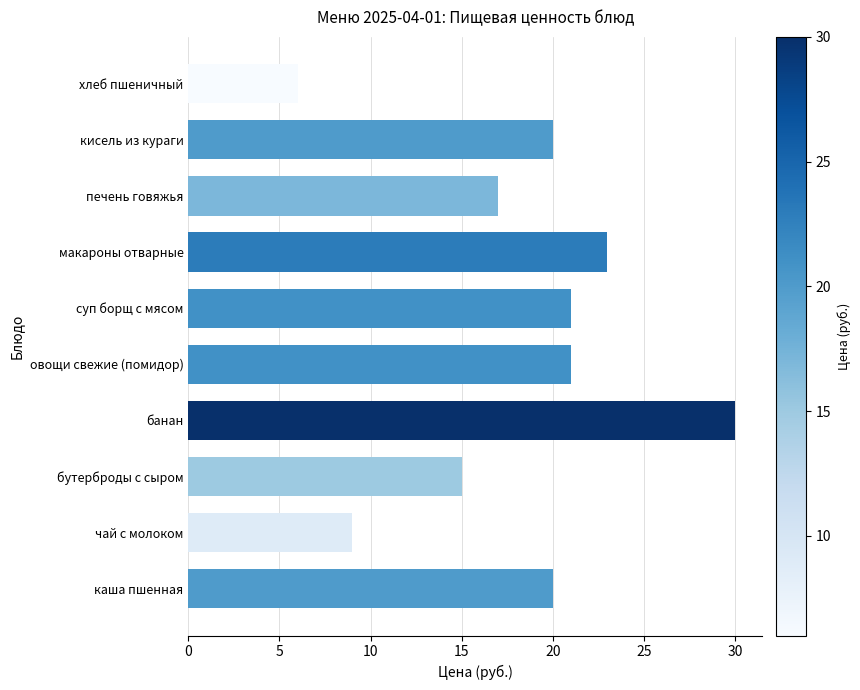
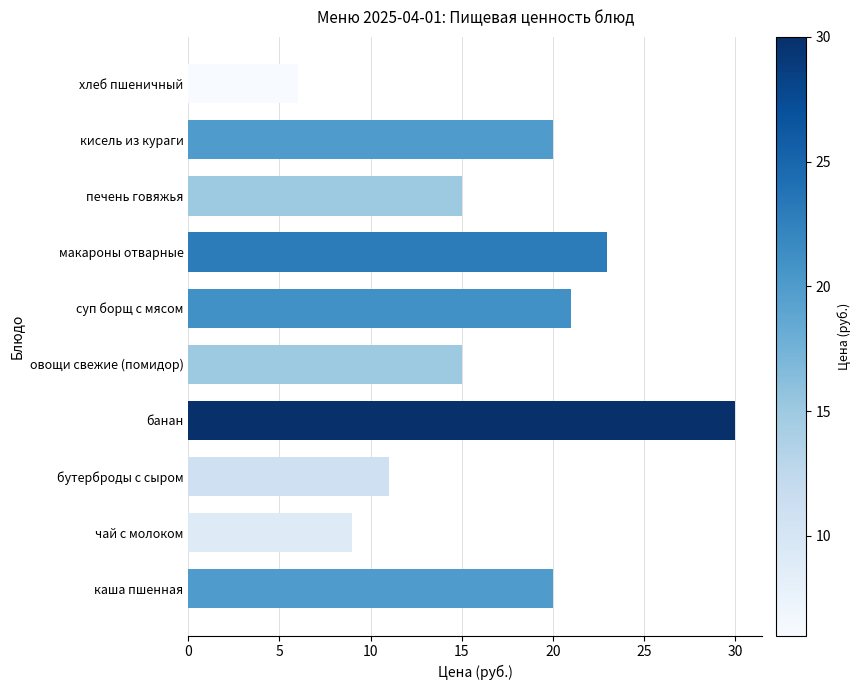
  {
    "хлеб пшеничный": 6,
    "кисель из кураги": 20,
-   "печень говяжья": 17,
+   "печень говяжья": 15,
    "макароны отварные": 23,
    "суп борщ с мясом": 21,
-   "овощи свежие (помидор)": 21,
+   "овощи свежие (помидор)": 15,
    "банан": 30,
-   "бутерброды с сыром": 15,
+   "бутерброды с сыром": 11,
    "чай с молоком": 9,
    "каша пшенная": 20
  }
